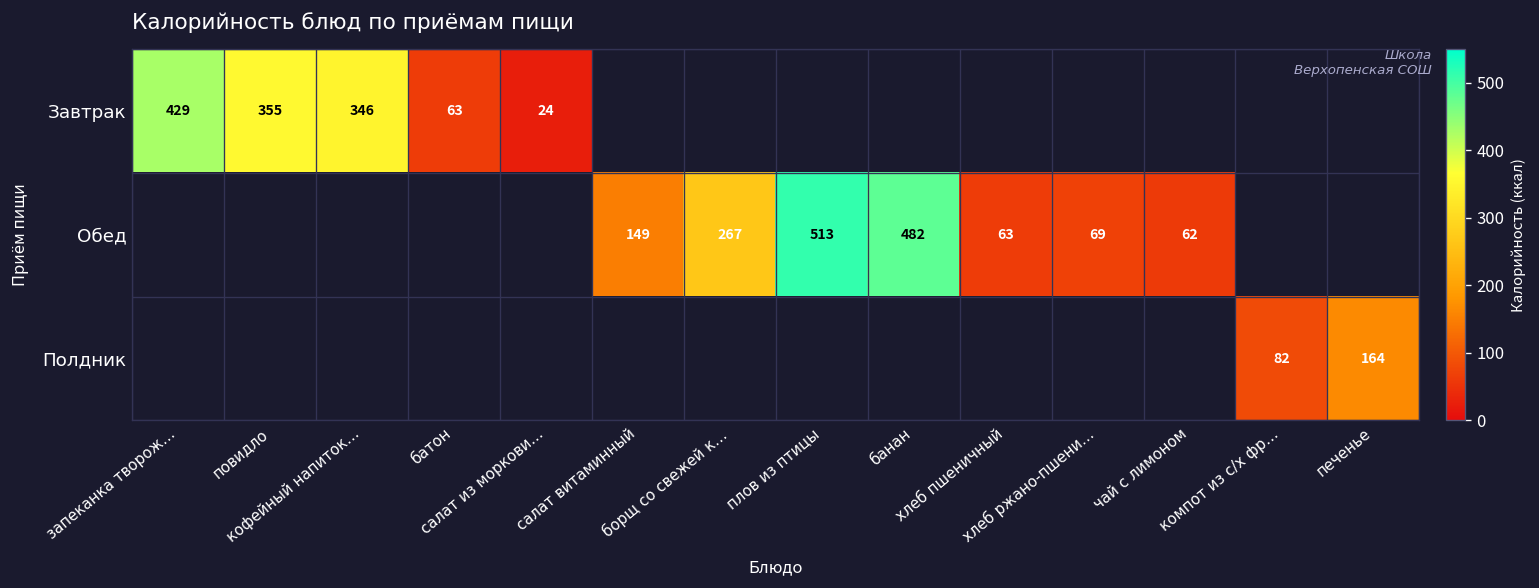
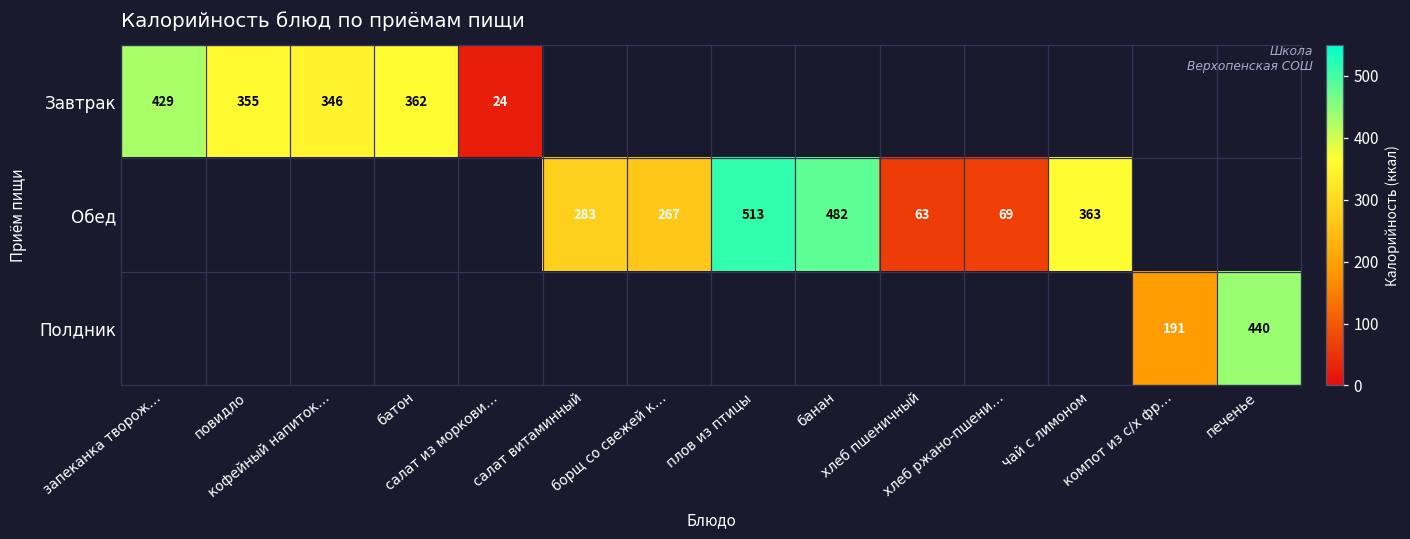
  {
    "Завтрак": {
      "запеканка творож…": 429,
      "повидло": 355,
      "кофейный напиток…": 346,
-     "батон": 63,
+     "батон": 362,
      "салат из моркови…": 24
    },
    "Обед": {
-     "салат витаминный": 149,
+     "салат витаминный": 283,
      "борщ со свежей к…": 267,
      "плов из птицы": 513,
      "банан": 482,
      "хлеб пшеничный": 63,
      "хлеб ржано-пшени…": 69,
-     "чай с лимоном": 62
+     "чай с лимоном": 363
    },
    "Полдник": {
-     "компот из с/х фр…": 82,
-     "печенье": 164
+     "компот из с/х фр…": 191,
+     "печенье": 440
    }
  }
